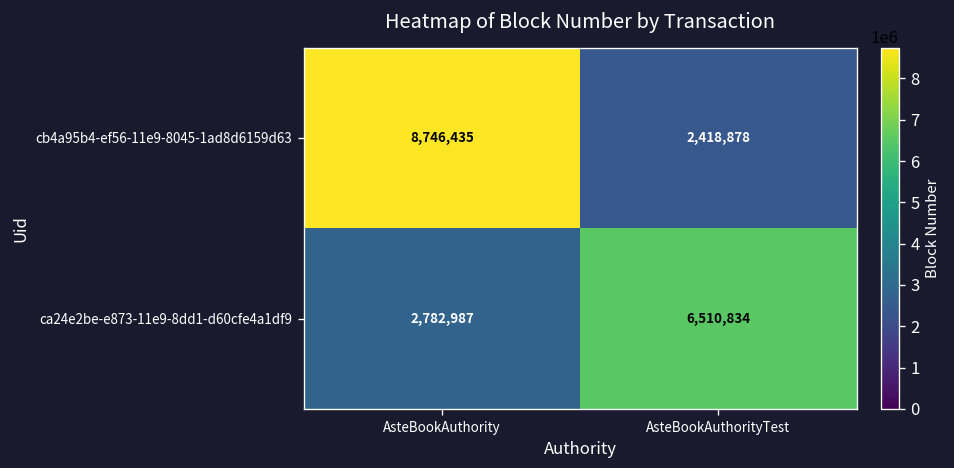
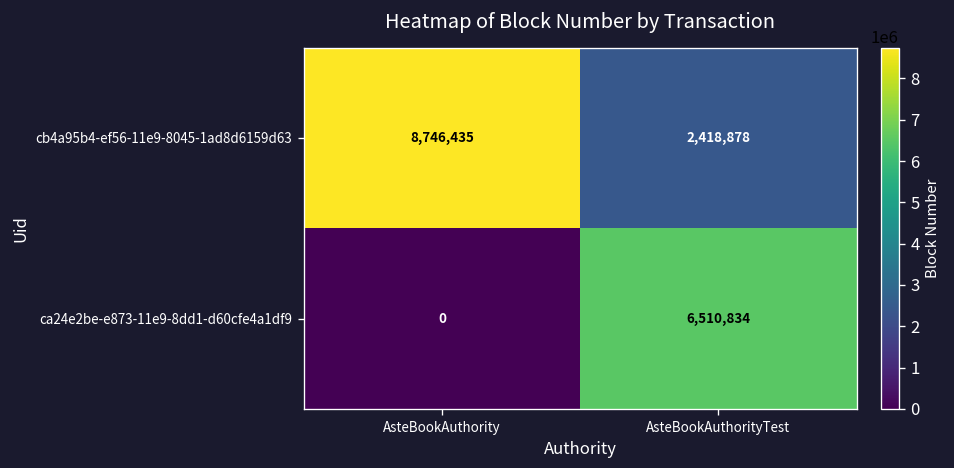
  {
    "cb4a95b4-ef56-11e9-8045-1ad8d6159d63": {
      "AsteBookAuthority": "8,746,435",
      "AsteBookAuthorityTest": "2,418,878"
    },
    "ca24e2be-e873-11e9-8dd1-d60cfe4a1df9": {
-     "AsteBookAuthority": "2,782,987",
+     "AsteBookAuthority": "0",
      "AsteBookAuthorityTest": "6,510,834"
    }
  }
